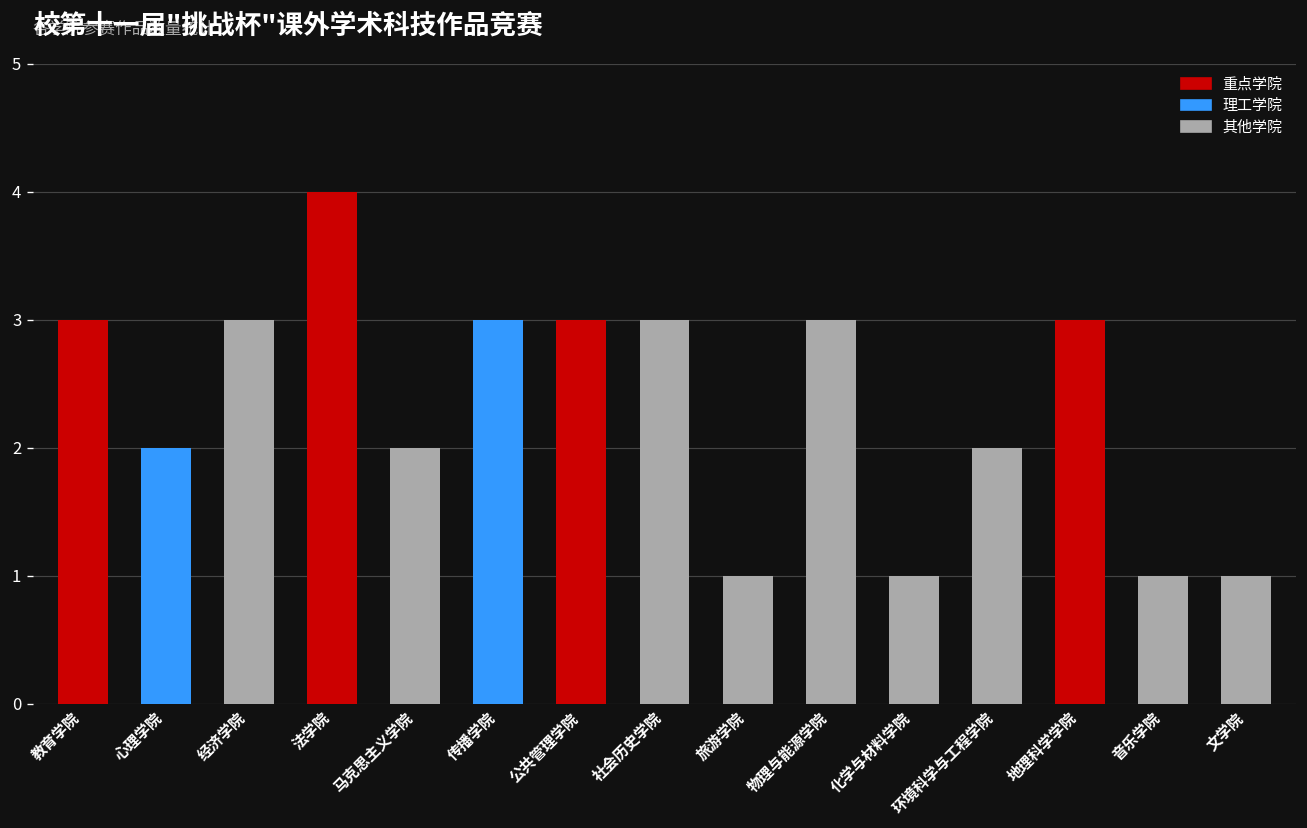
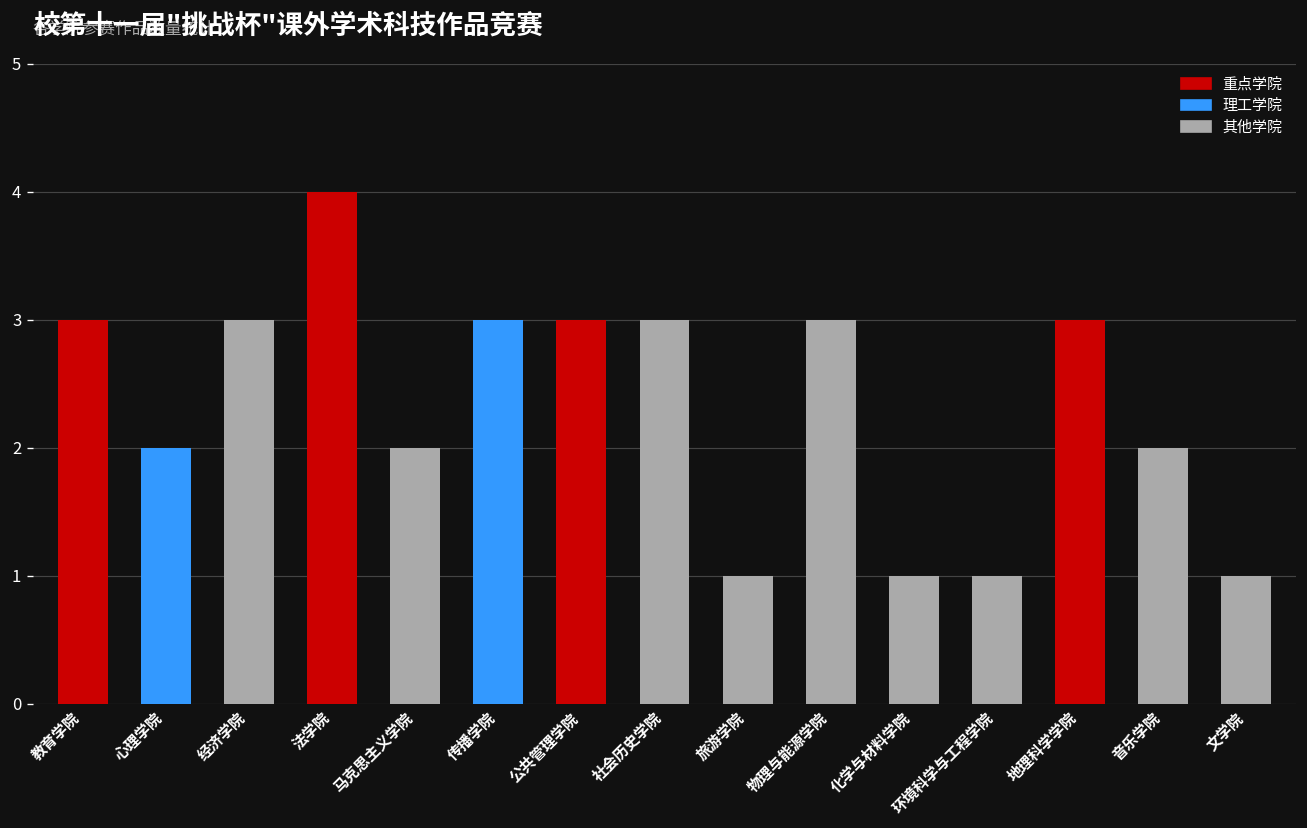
  {
    "教育学院": 3,
    "心理学院": 2,
    "经济学院": 3,
    "法学院": 4,
    "马克思主义学院": 2,
    "传播学院": 3,
    "公共管理学院": 3,
    "社会历史学院": 3,
    "旅游学院": 1,
    "物理与能源学院": 3,
    "化学与材料学院": 1,
-   "环境科学与工程学院": 2,
+   "环境科学与工程学院": 1,
    "地理科学学院": 3,
-   "音乐学院": 1,
+   "音乐学院": 2,
    "文学院": 1
  }
